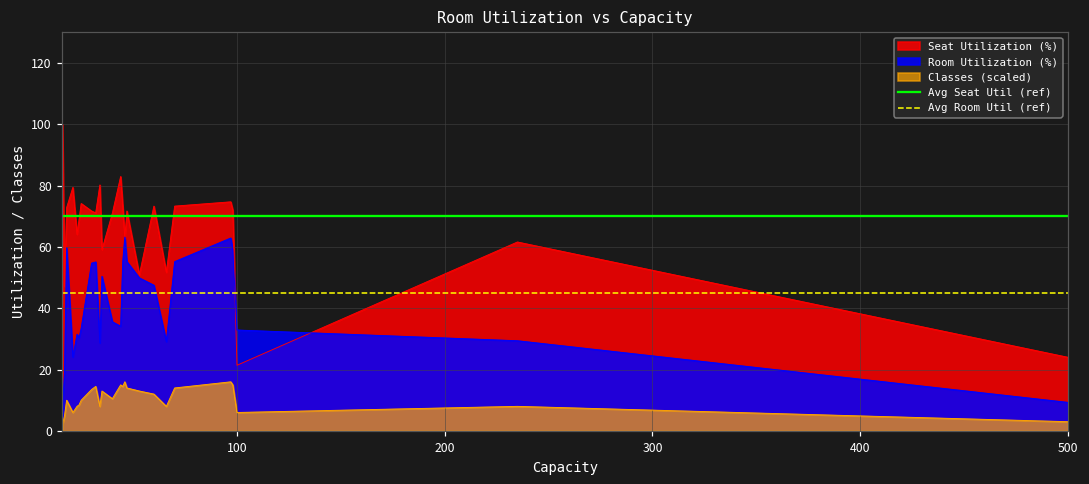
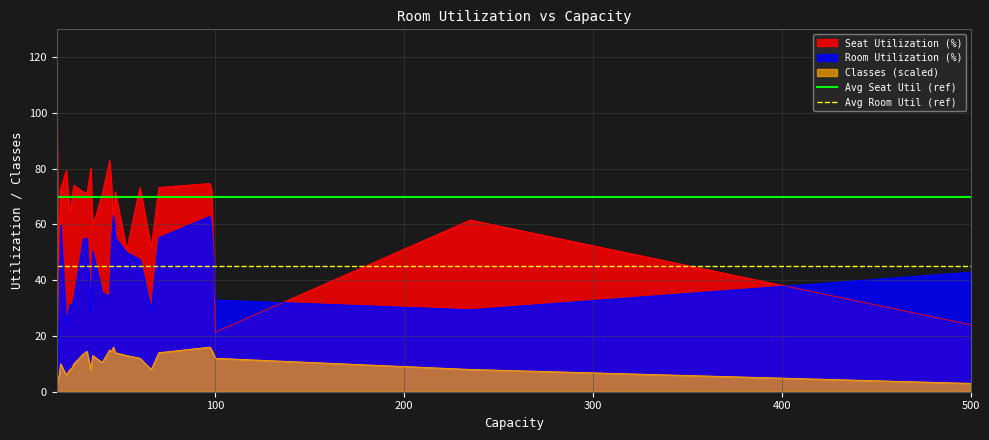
  {
    "Seat Utilization (%)": {
      "100": 21,
      "500": 24
    },
    "Room Utilization (%)": {
      "100": 33,
-     "500": 9
+     "500": 43
    },
    "Classes (scaled)": {
-     "100": 6,
+     "100": 12,
      "500": 3
    }
  }
